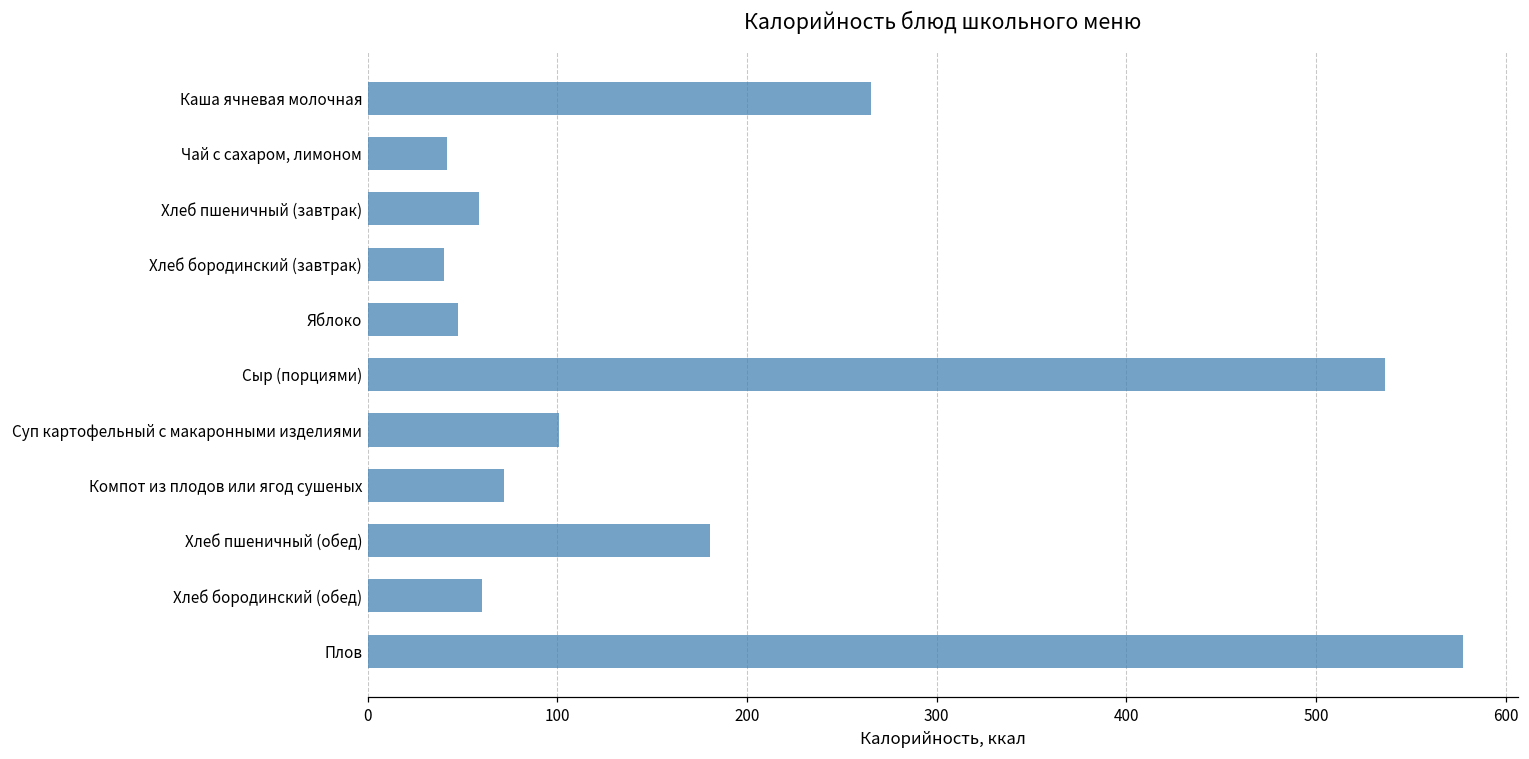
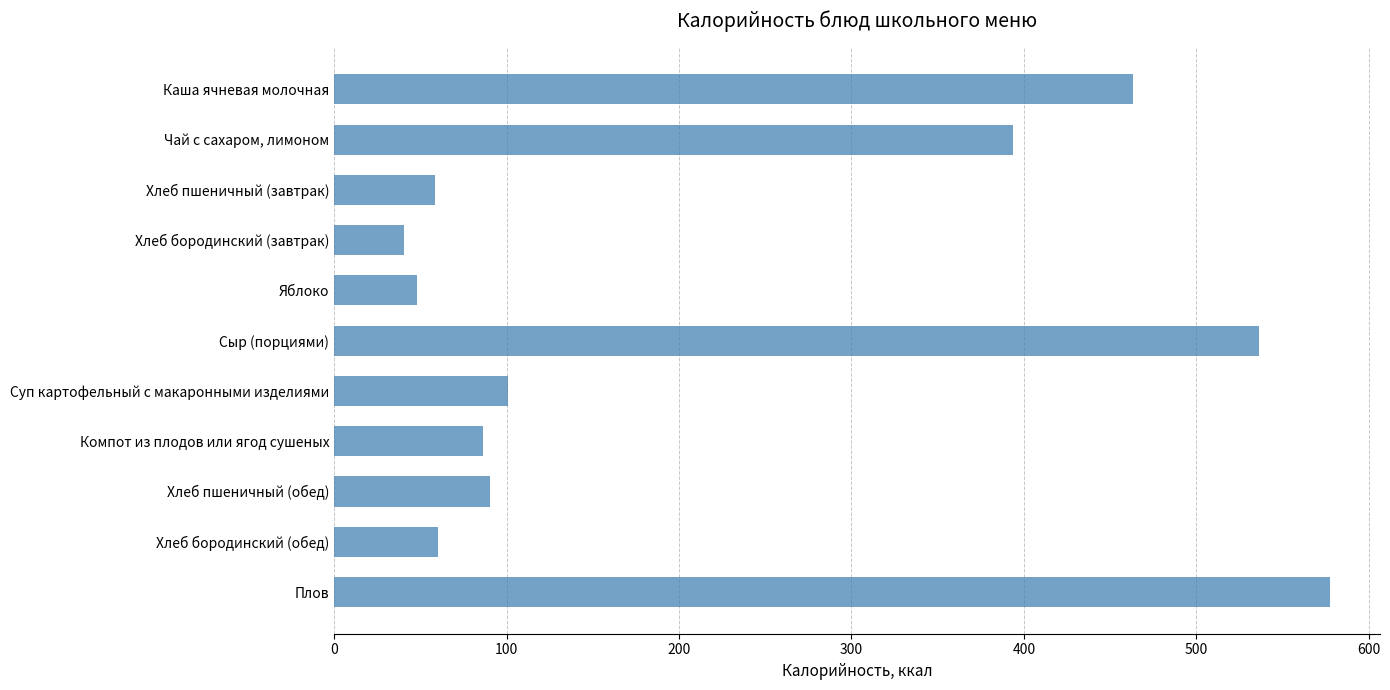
  {
-   "Каша ячневая молочная": 265,
-   "Чай с сахаром, лимоном": 42,
+   "Каша ячневая молочная": 464,
+   "Чай с сахаром, лимоном": 394,
    "Хлеб пшеничный (завтрак)": 59,
    "Хлеб бородинский (завтрак)": 40,
    "Яблоко": 48,
    "Сыр (порциями)": 537,
    "Суп картофельный с макаронными изделиями": 101,
-   "Компот из плодов или ягод сушеных": 72,
-   "Хлеб пшеничный (обед)": 181,
+   "Компот из плодов или ягод сушеных": 86,
+   "Хлеб пшеничный (обед)": 90,
    "Хлеб бородинский (обед)": 61,
    "Плов": 578
  }
